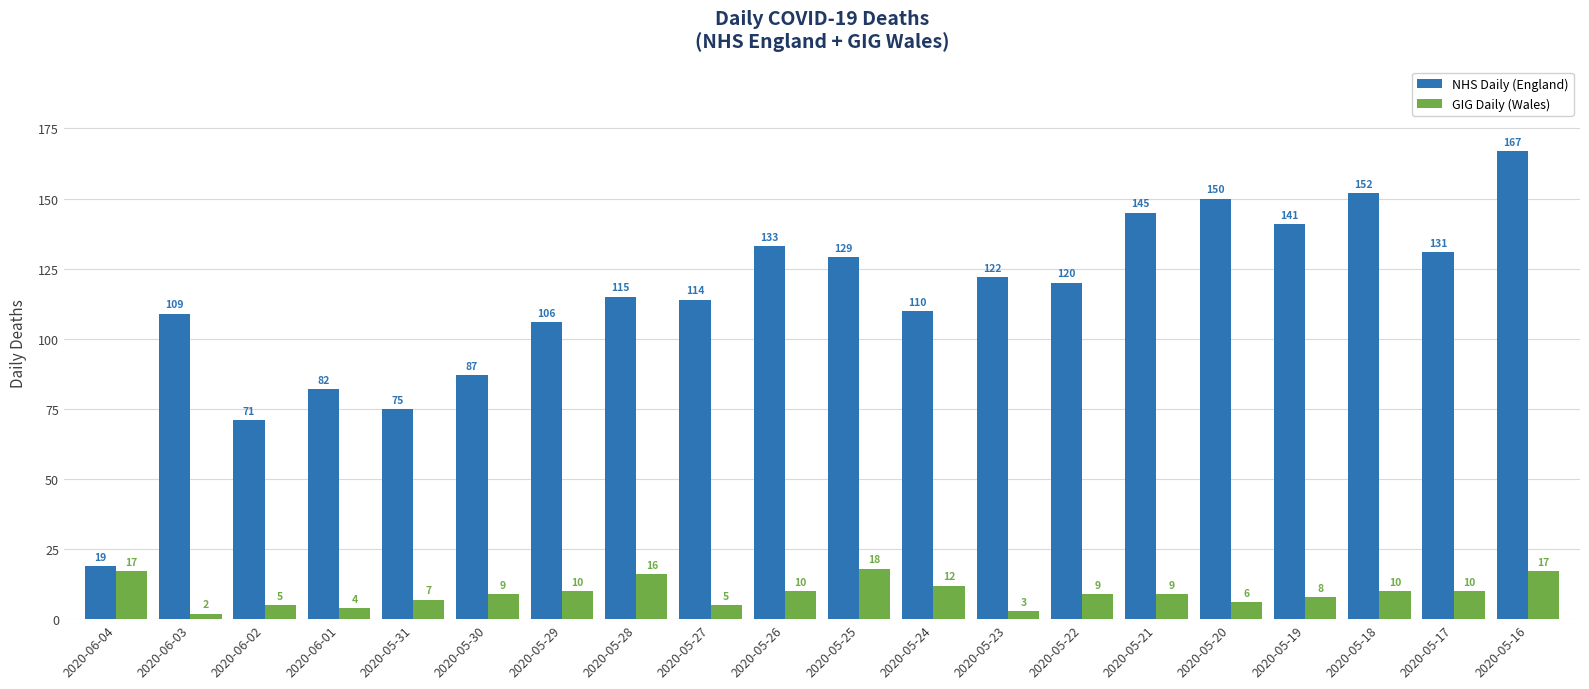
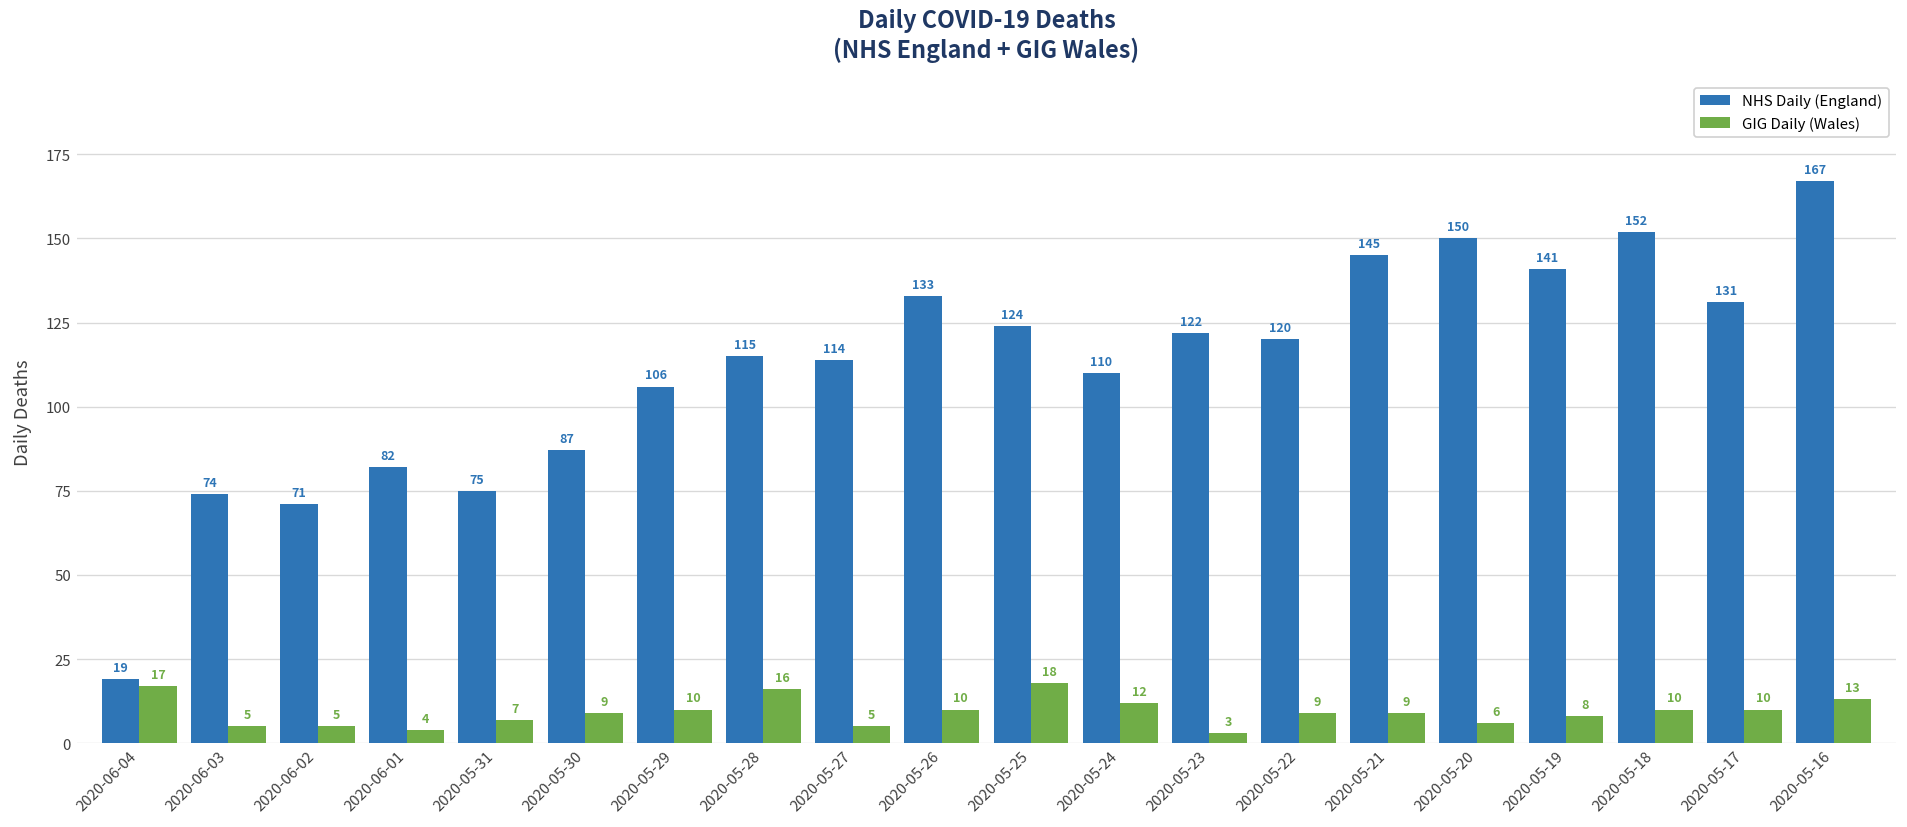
  {
    "NHS Daily (England)": {
      "2020-06-04": 19,
-     "2020-06-03": 109,
+     "2020-06-03": 74,
      "2020-06-02": 71,
      "2020-06-01": 82,
      "2020-05-31": 75,
      "2020-05-30": 87,
      "2020-05-29": 106,
      "2020-05-28": 115,
      "2020-05-27": 114,
      "2020-05-26": 133,
-     "2020-05-25": 129,
+     "2020-05-25": 124,
      "2020-05-24": 110,
      "2020-05-23": 122,
      "2020-05-22": 120,
      "2020-05-21": 145,
      "2020-05-20": 150,
      "2020-05-19": 141,
      "2020-05-18": 152,
      "2020-05-17": 131,
      "2020-05-16": 167
    },
    "GIG Daily (Wales)": {
      "2020-06-04": 17,
-     "2020-06-03": 2,
+     "2020-06-03": 5,
      "2020-06-02": 5,
      "2020-06-01": 4,
      "2020-05-31": 7,
      "2020-05-30": 9,
      "2020-05-29": 10,
      "2020-05-28": 16,
      "2020-05-27": 5,
      "2020-05-26": 10,
      "2020-05-25": 18,
      "2020-05-24": 12,
      "2020-05-23": 3,
      "2020-05-22": 9,
      "2020-05-21": 9,
      "2020-05-20": 6,
      "2020-05-19": 8,
      "2020-05-18": 10,
      "2020-05-17": 10,
-     "2020-05-16": 17
+     "2020-05-16": 13
    }
  }
